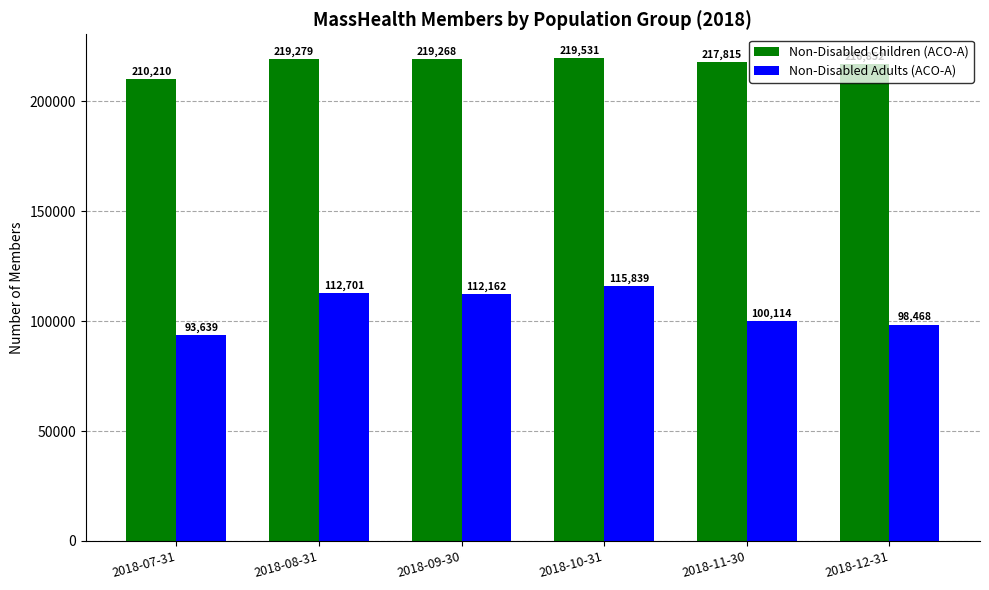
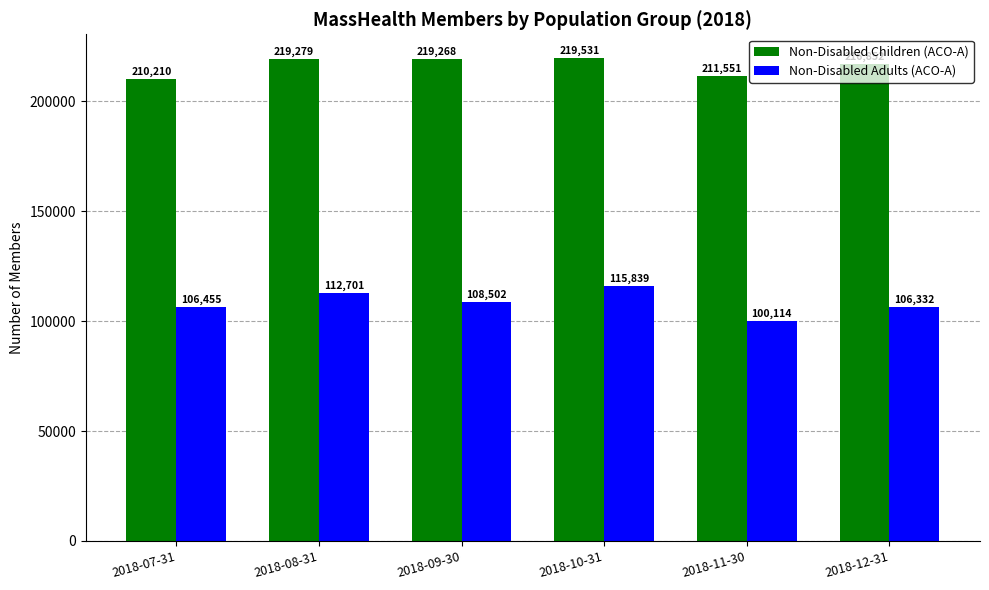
  {
    "Non-Disabled Children (ACO-A)": {
      "2018-07-31": "210,210",
      "2018-08-31": "219,279",
      "2018-09-30": "219,268",
      "2018-10-31": "219,531",
-     "2018-11-30": "217,815"
+     "2018-11-30": "211,551"
    },
    "Non-Disabled Adults (ACO-A)": {
-     "2018-07-31": "93,639",
+     "2018-07-31": "106,455",
      "2018-08-31": "112,701",
-     "2018-09-30": "112,162",
+     "2018-09-30": "108,502",
      "2018-10-31": "115,839",
      "2018-11-30": "100,114",
-     "2018-12-31": "98,468"
+     "2018-12-31": "106,332"
    }
  }
